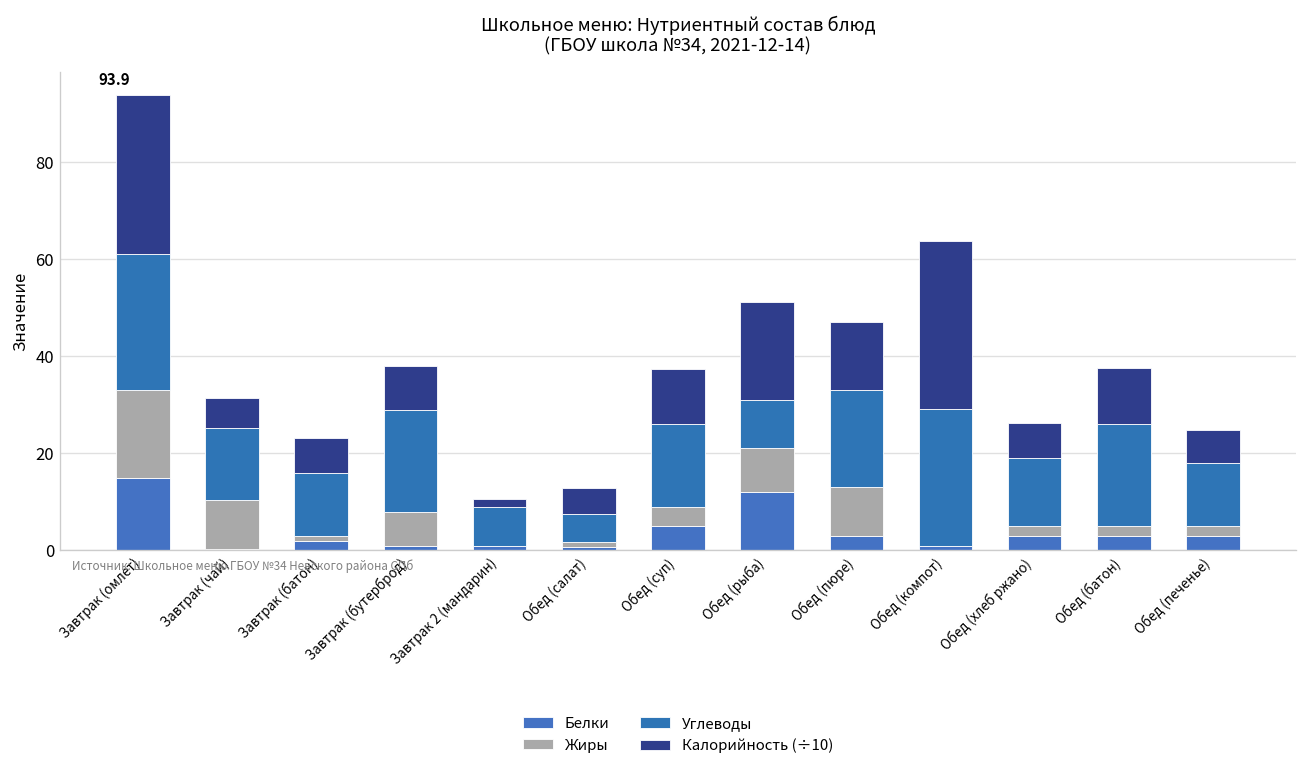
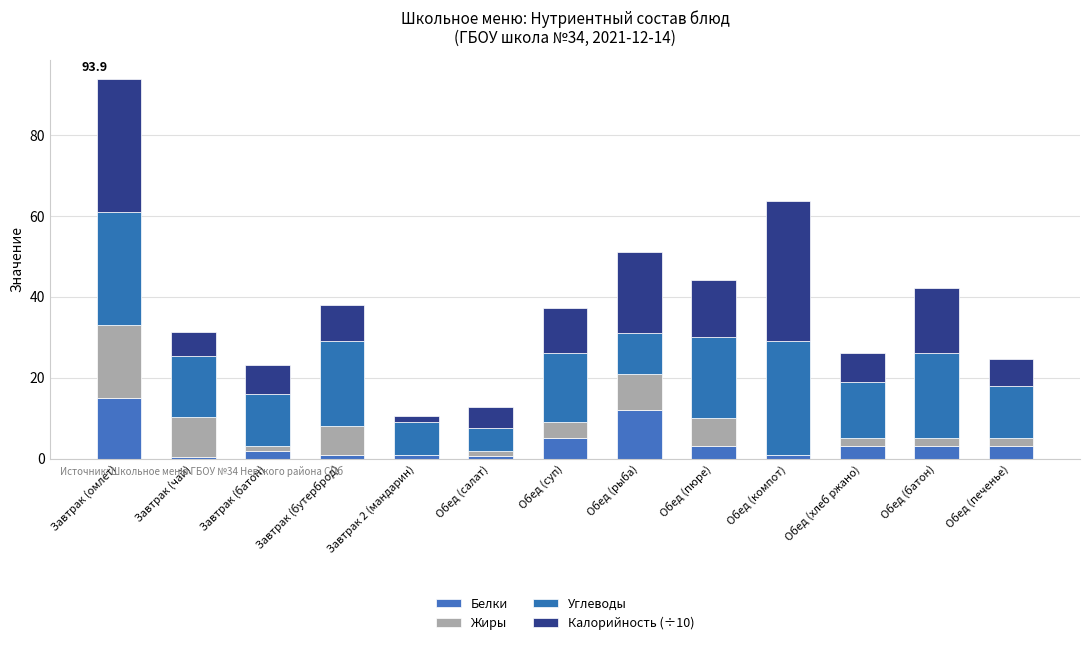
  {
    "Жиры": {
      "Завтрак (омлет)": 18,
      "Завтрак (чай)": 10,
      "Завтрак (батон)": 1,
      "Завтрак (бутерброд)": 7,
      "Завтрак 2 (мандарин)": 0,
      "Обед (салат)": 1,
      "Обед (суп)": 4,
      "Обед (рыба)": 9,
-     "Обед (пюре)": 10,
+     "Обед (пюре)": 7,
      "Обед (компот)": 0,
      "Обед (хлеб ржано)": 2,
      "Обед (батон)": 2,
      "Обед (печенье)": 2
    },
    "Калорийность (÷10)": {
      "Завтрак (чай)": 6,
      "Завтрак (батон)": 7,
      "Завтрак (бутерброд)": 9,
      "Завтрак 2 (мандарин)": 2,
      "Обед (салат)": 5,
      "Обед (суп)": 11,
      "Обед (рыба)": 20,
      "Обед (пюре)": 14,
      "Обед (компот)": 35,
      "Обед (хлеб ржано)": 7,
-     "Обед (батон)": 12,
+     "Обед (батон)": 16,
      "Обед (печенье)": 7
    }
  }
